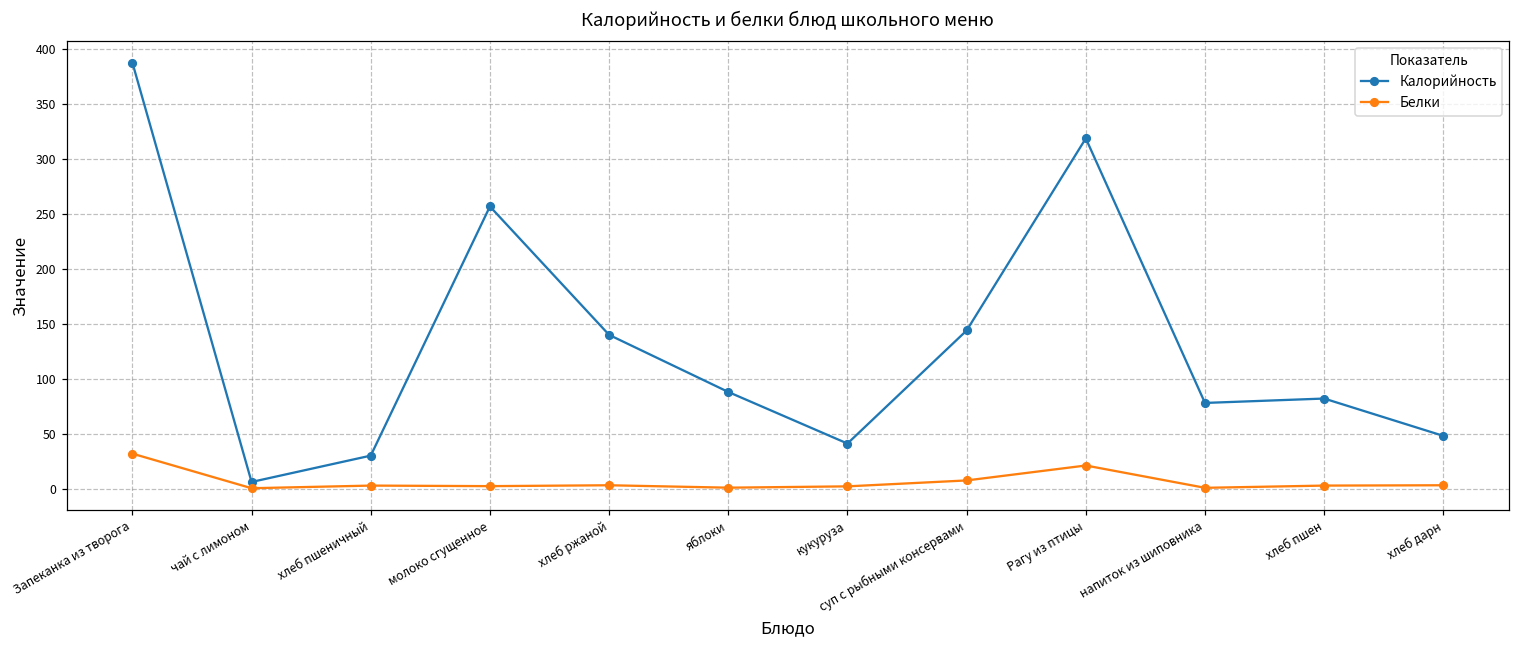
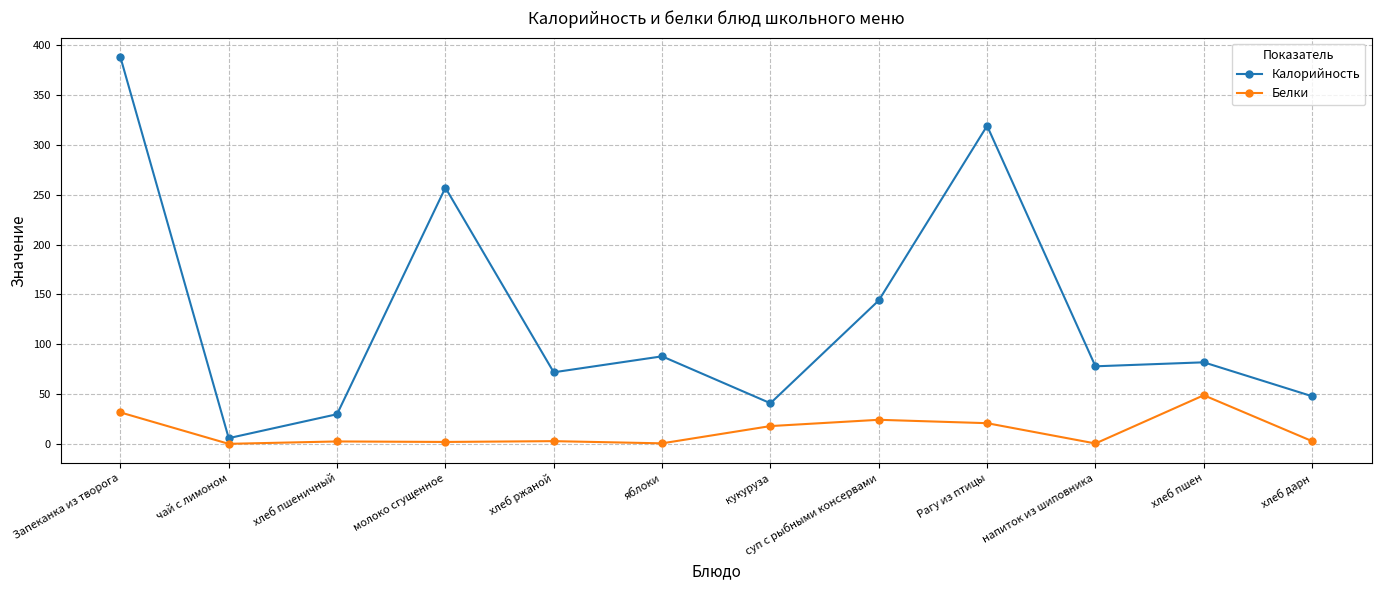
  {
    "Калорийность": {
      "Запеканка из творога": 390,
      "чай с лимоном": 10,
      "хлеб пшеничный": 30,
      "молоко сгущенное": 260,
-     "хлеб ржаной": 140,
+     "хлеб ржаной": 70,
      "яблоки": 90,
      "кукуруза": 40,
      "суп с рыбными консервами": 140,
      "Рагу из птицы": 320,
      "напиток из шиповника": 80,
      "хлеб пшен": 80,
      "хлеб дарн": 50
    },
    "Белки": {
      "Запеканка из творога": 30,
      "чай с лимоном": 0,
      "хлеб пшеничный": 0,
      "молоко сгущенное": 0,
      "хлеб ржаной": 0,
      "яблоки": 0,
-     "кукуруза": 0,
-     "суп с рыбными консервами": 10,
+     "кукуруза": 20,
+     "суп с рыбными консервами": 20,
      "Рагу из птицы": 20,
      "напиток из шиповника": 0,
-     "хлеб пшен": 0,
+     "хлеб пшен": 50,
      "хлеб дарн": 0
    }
  }
